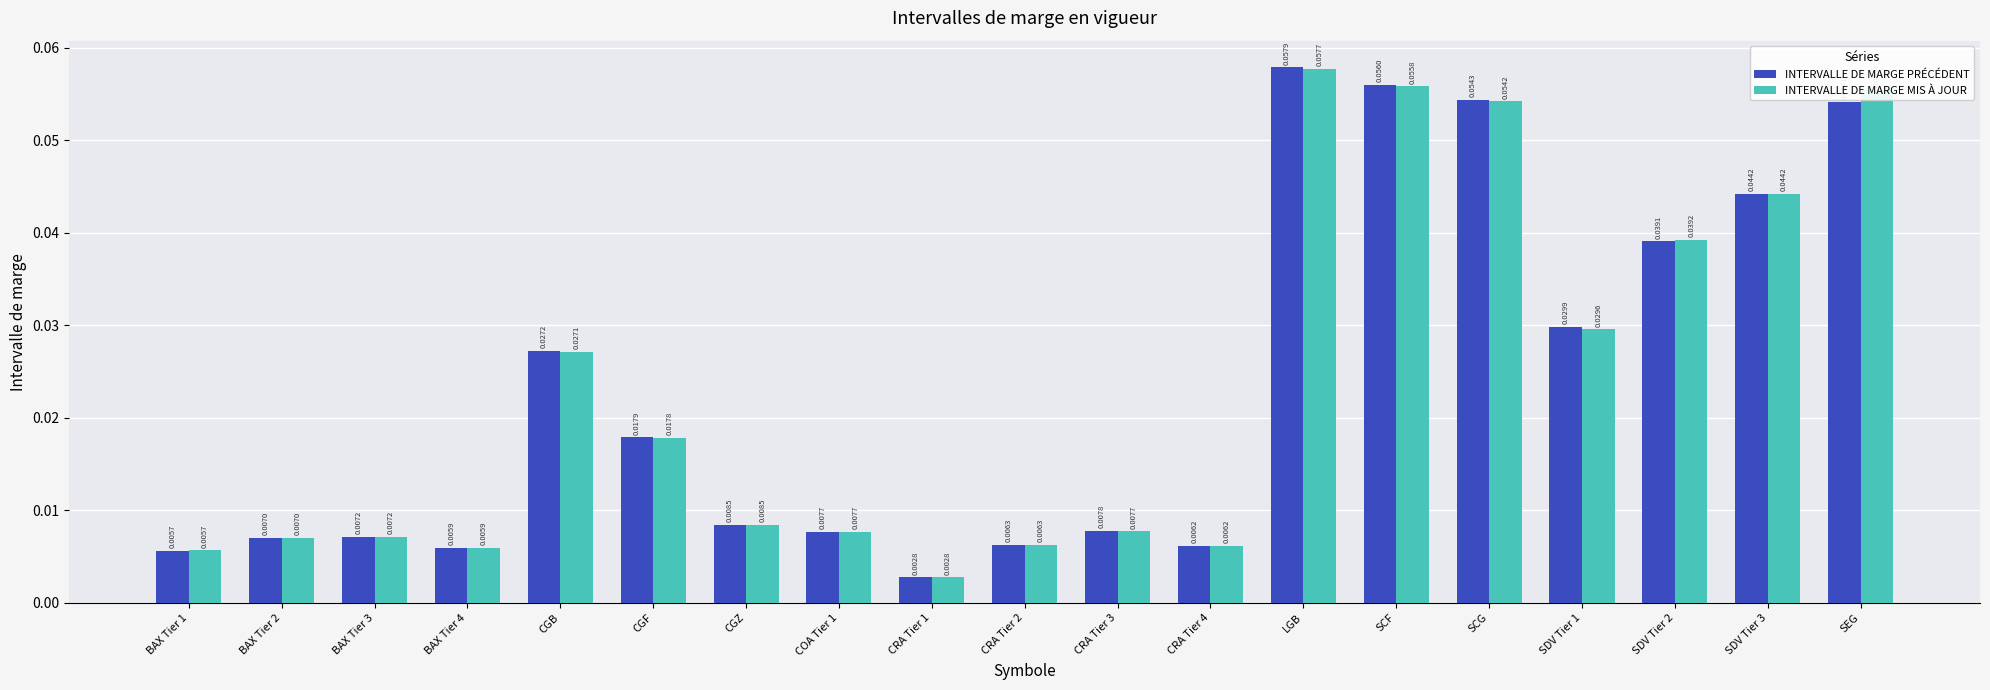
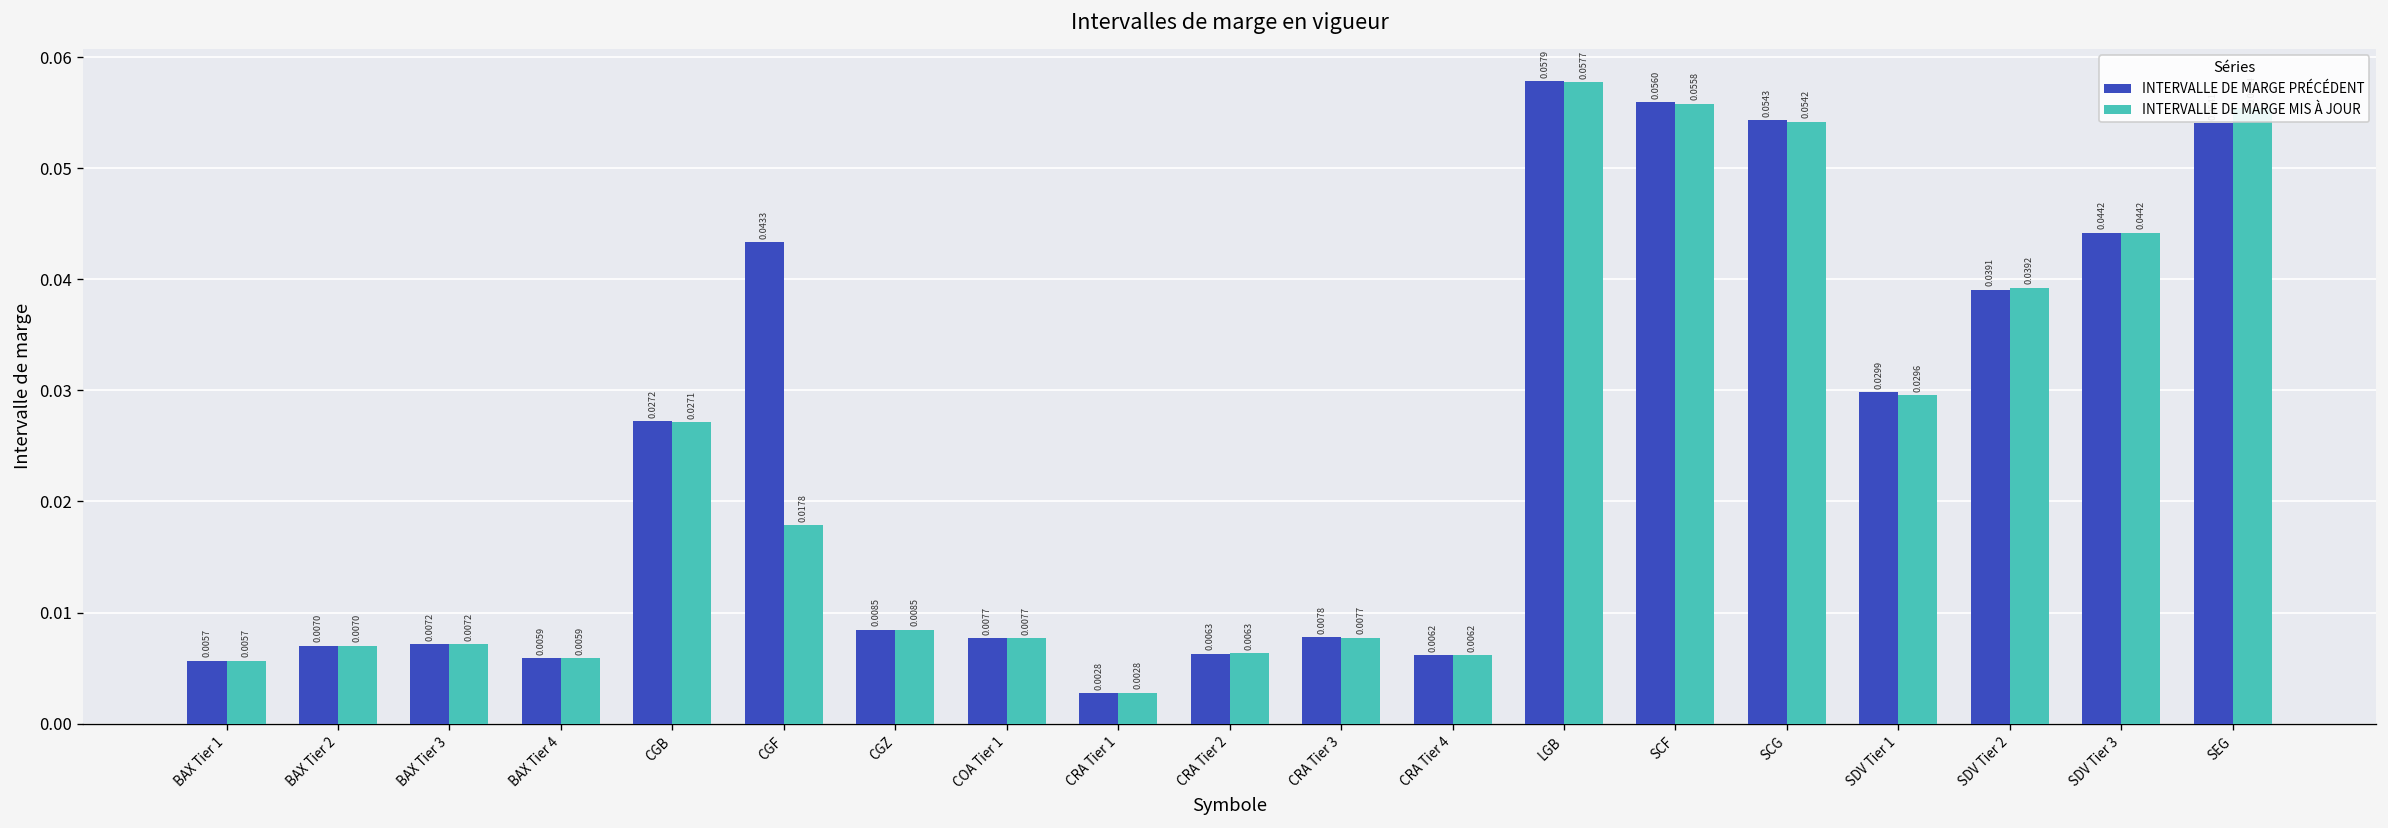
  {
    "INTERVALLE DE MARGE PRÉCÉDENT": {
      "BAX Tier 1": 0.0057,
      "BAX Tier 2": 0.0070,
      "BAX Tier 3": 0.0072,
      "BAX Tier 4": 0.0059,
      "CGB": 0.0272,
-     "CGF": 0.0179,
+     "CGF": 0.0433,
      "CGZ": 0.0085,
      "COA Tier 1": 0.0077,
      "CRA Tier 1": 0.0028,
      "CRA Tier 2": 0.0063,
      "CRA Tier 3": 0.0078,
      "CRA Tier 4": 0.0062,
      "LGB": 0.0579,
      "SCF": 0.0560,
      "SCG": 0.0543,
      "SDV Tier 1": 0.0299,
      "SDV Tier 2": 0.0391,
      "SDV Tier 3": 0.0442
    },
    "INTERVALLE DE MARGE MIS À JOUR": {
      "BAX Tier 1": 0.0057,
      "BAX Tier 2": 0.0070,
      "BAX Tier 3": 0.0072,
      "BAX Tier 4": 0.0059,
      "CGB": 0.0271,
      "CGF": 0.0178,
      "CGZ": 0.0085,
      "COA Tier 1": 0.0077,
      "CRA Tier 1": 0.0028,
      "CRA Tier 2": 0.0063,
      "CRA Tier 3": 0.0077,
      "CRA Tier 4": 0.0062,
      "LGB": 0.0577,
      "SCF": 0.0558,
      "SCG": 0.0542,
      "SDV Tier 1": 0.0296,
      "SDV Tier 2": 0.0392,
      "SDV Tier 3": 0.0442
    }
  }
